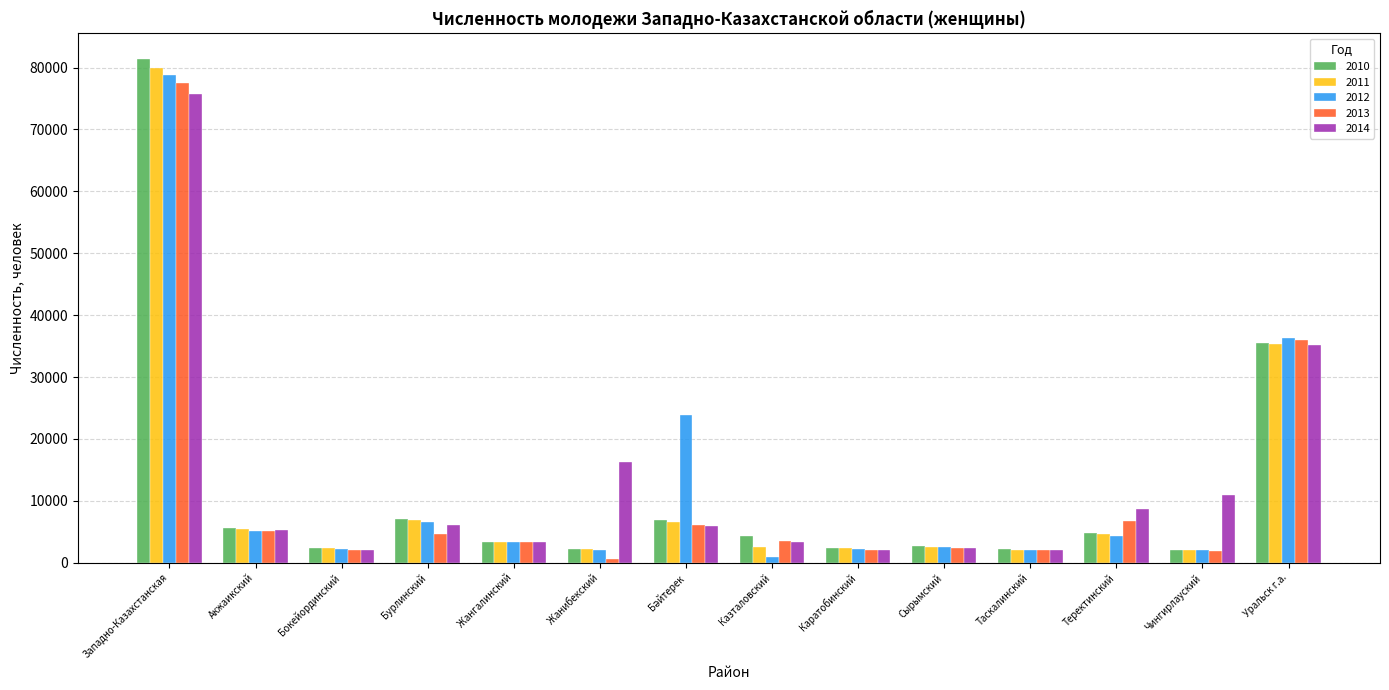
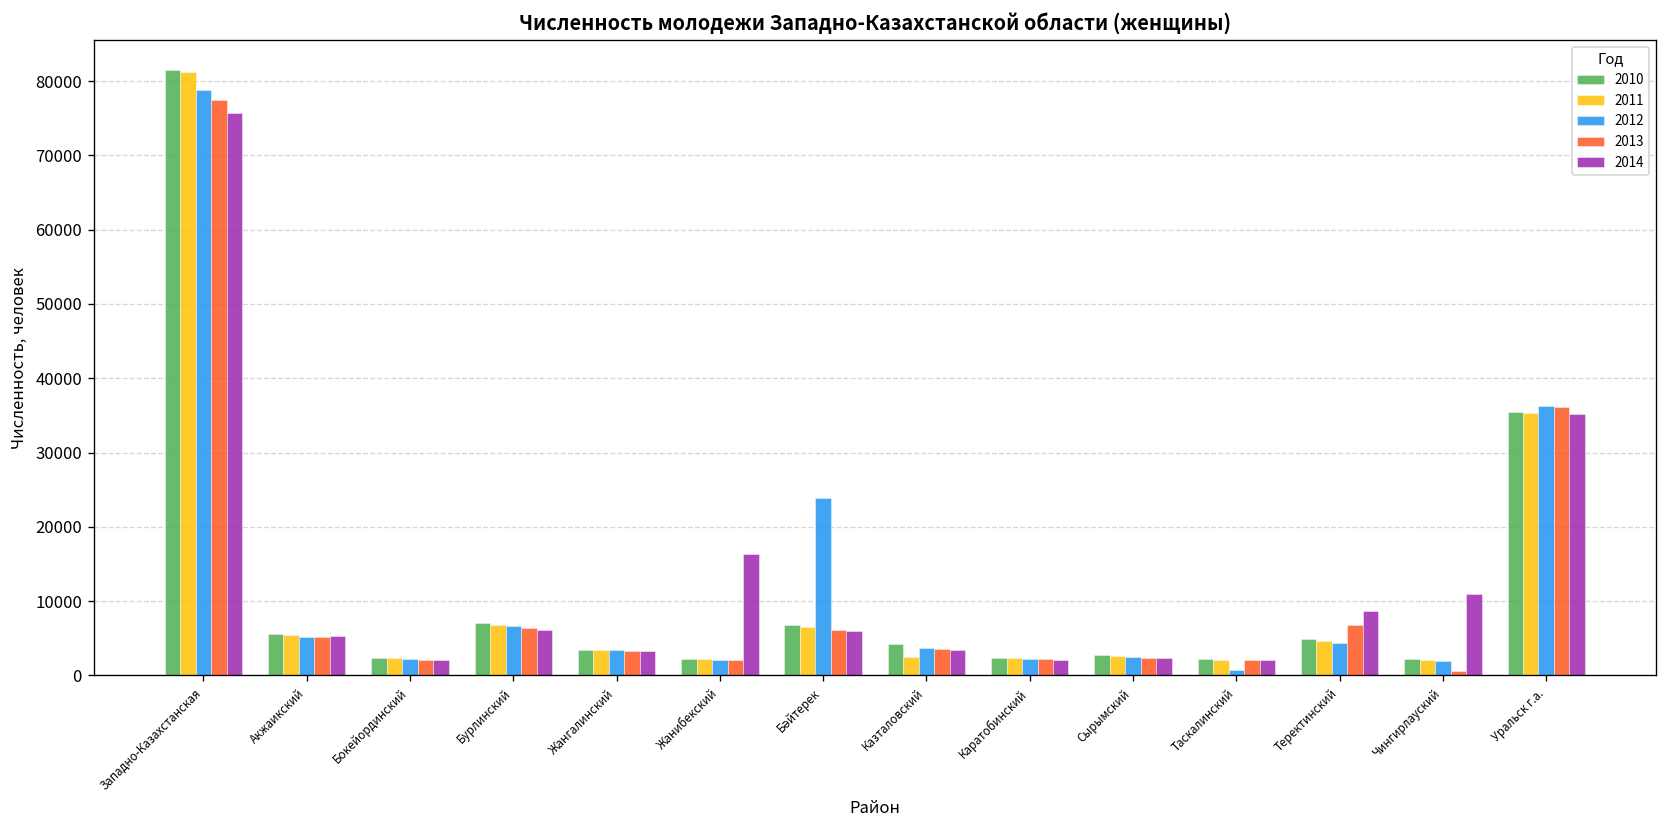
  {
    "2010": {
      "Западно-Казахстанская": 81000,
      "Акжаикский": 6000,
      "Бокейординский": 2000,
      "Бурлинский": 7000,
      "Жангалинский": 3000,
      "Жанибекский": 2000,
      "Бәйтерек": 7000,
      "Казталовский": 4000,
      "Каратобинский": 2000,
      "Сырымский": 3000,
      "Таскалинский": 2000,
      "Теректинский": 5000,
      "Чингирлауский": 2000,
      "Уральск г.а.": 35000
    },
    "2011": {
-     "Западно-Казахстанская": 80000,
+     "Западно-Казахстанская": 81000,
      "Акжаикский": 5000,
      "Бокейординский": 2000,
      "Бурлинский": 7000,
      "Жангалинский": 3000,
      "Жанибекский": 2000,
      "Бәйтерек": 7000,
      "Казталовский": 3000,
      "Каратобинский": 2000,
      "Сырымский": 3000,
      "Таскалинский": 2000,
      "Теректинский": 5000,
      "Чингирлауский": 2000,
      "Уральск г.а.": 35000
    },
    "2012": {
      "Западно-Казахстанская": 79000,
      "Акжаикский": 5000,
      "Бокейординский": 2000,
      "Бурлинский": 7000,
      "Жангалинский": 3000,
      "Жанибекский": 2000,
      "Бәйтерек": 24000,
-     "Казталовский": 1000,
+     "Казталовский": 4000,
      "Каратобинский": 2000,
      "Сырымский": 2000,
-     "Таскалинский": 2000,
+     "Таскалинский": 1000,
      "Теректинский": 4000,
      "Чингирлауский": 2000,
      "Уральск г.а.": 36000
    },
    "2013": {
      "Западно-Казахстанская": 77000,
      "Акжаикский": 5000,
      "Бокейординский": 2000,
-     "Бурлинский": 5000,
+     "Бурлинский": 6000,
      "Жангалинский": 3000,
-     "Жанибекский": 1000,
+     "Жанибекский": 2000,
      "Бәйтерек": 6000,
      "Казталовский": 3000,
      "Каратобинский": 2000,
      "Сырымский": 2000,
      "Таскалинский": 2000,
      "Теректинский": 7000,
-     "Чингирлауский": 2000,
+     "Чингирлауский": 1000,
      "Уральск г.а.": 36000
    },
    "2014": {
      "Западно-Казахстанская": 76000,
      "Акжаикский": 5000,
      "Бокейординский": 2000,
      "Бурлинский": 6000,
      "Жангалинский": 3000,
      "Жанибекский": 16000,
      "Бәйтерек": 6000,
      "Казталовский": 3000,
      "Каратобинский": 2000,
      "Сырымский": 2000,
      "Таскалинский": 2000,
      "Теректинский": 9000,
      "Чингирлауский": 11000,
      "Уральск г.а.": 35000
    }
  }
